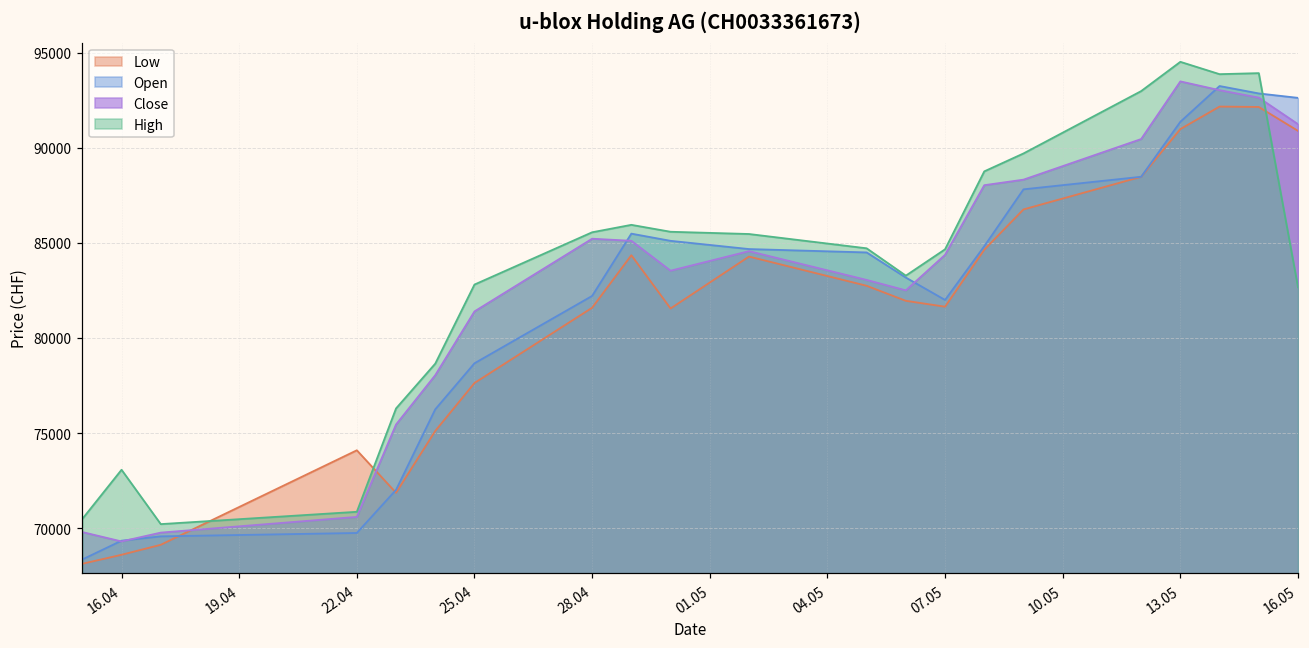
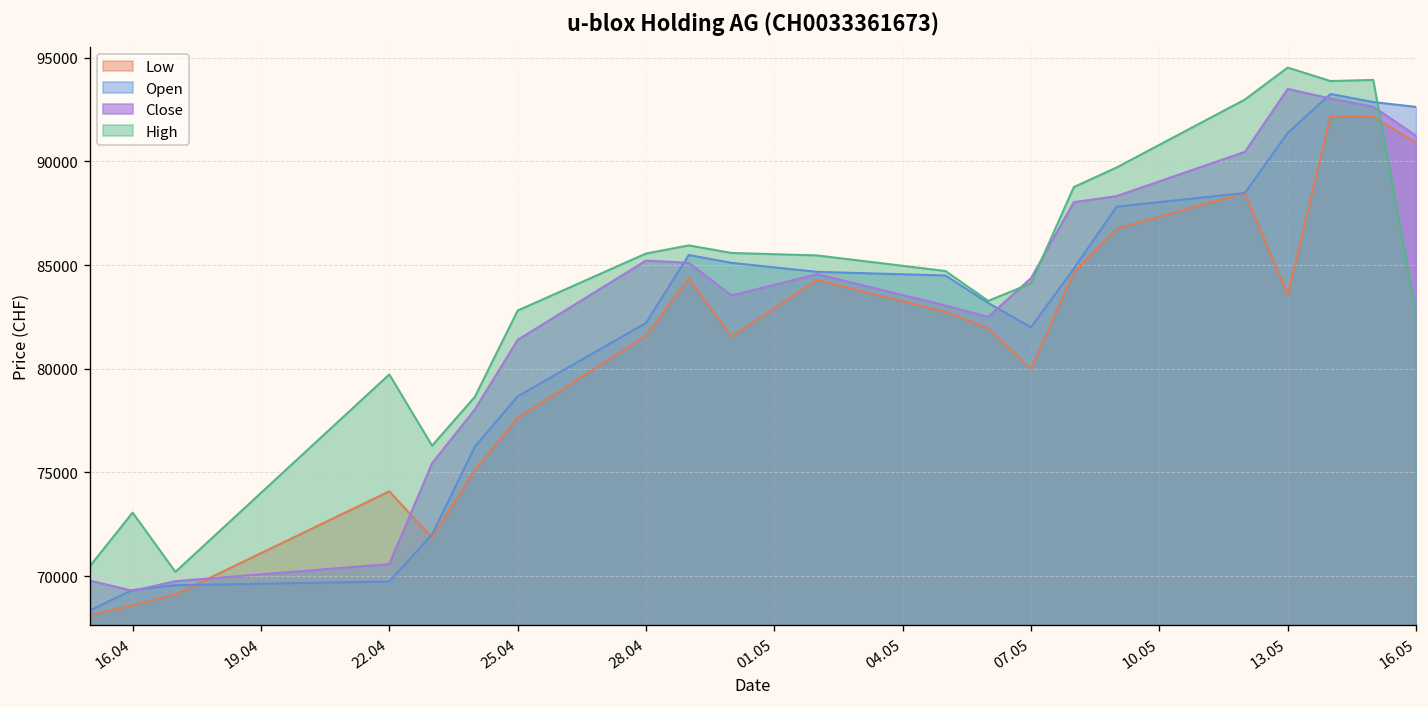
  {
    "Low": {
      "16.04": 68600,
      "22.04": 74100,
      "25.04": 77600,
      "28.04": 81600,
-     "07.05": 81600,
-     "13.05": 91000,
+     "07.05": 80000,
+     "13.05": 83600,
      "16.05": 90900
    },
    "High": {
      "16.04": 73100,
-     "22.04": 70900,
+     "22.04": 79700,
      "25.04": 82800,
      "28.04": 85600,
-     "07.05": 84700,
+     "07.05": 84100,
      "13.05": 94500,
      "16.05": 82700
    }
  }
